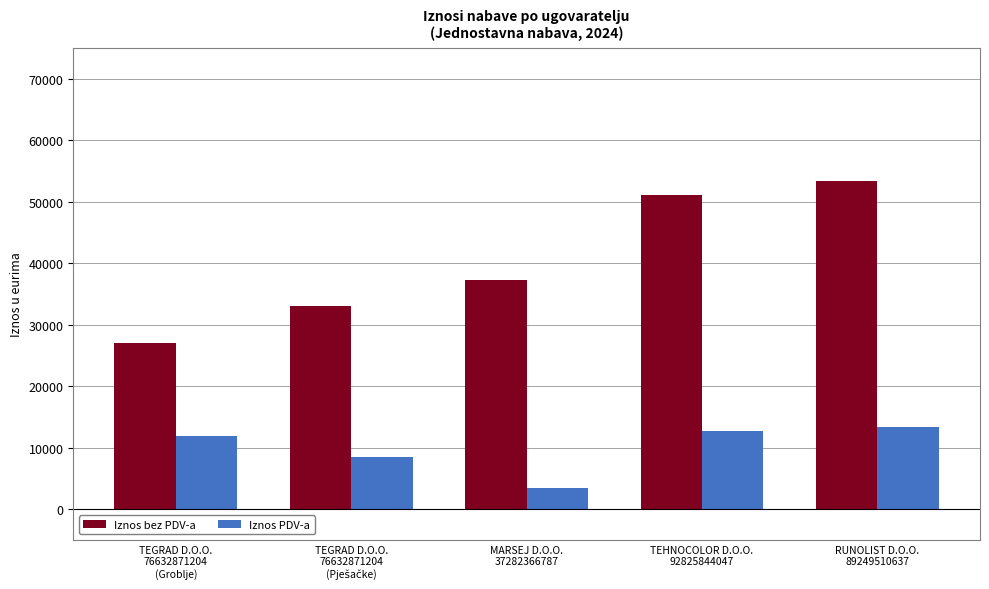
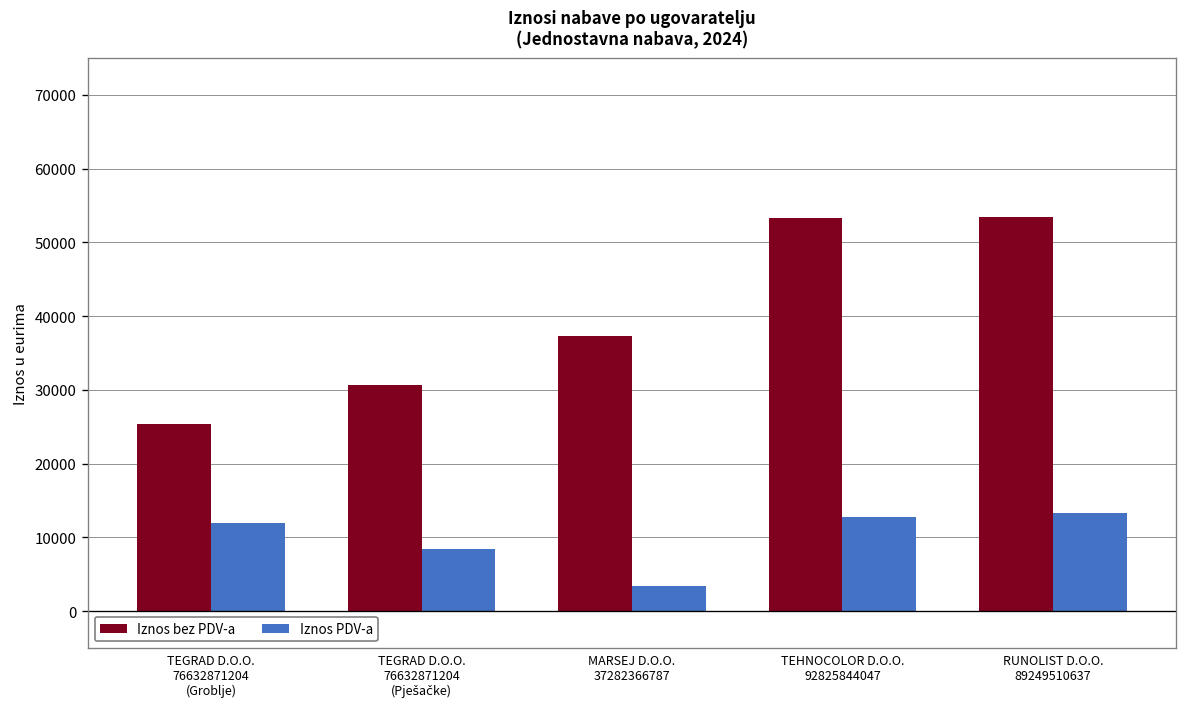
  {
    "Iznos bez PDV-a": {
-     "TEGRAD D.O.O. 76632871204 (Groblje)": 27000,
-     "TEGRAD D.O.O. 76632871204 (Pješačke)": 33000,
+     "TEGRAD D.O.O. 76632871204 (Groblje)": 25000,
+     "TEGRAD D.O.O. 76632871204 (Pješačke)": 31000,
      "MARSEJ D.O.O. 37282366787": 37000,
-     "TEHNOCOLOR D.O.O. 92825844047": 51000,
+     "TEHNOCOLOR D.O.O. 92825844047": 53000,
      "RUNOLIST D.O.O. 89249510637": 53000
    },
    "Iznos PDV-a": {
      "TEGRAD D.O.O. 76632871204 (Groblje)": 12000,
      "TEGRAD D.O.O. 76632871204 (Pješačke)": 8000,
      "MARSEJ D.O.O. 37282366787": 3000,
      "TEHNOCOLOR D.O.O. 92825844047": 13000,
      "RUNOLIST D.O.O. 89249510637": 13000
    }
  }
